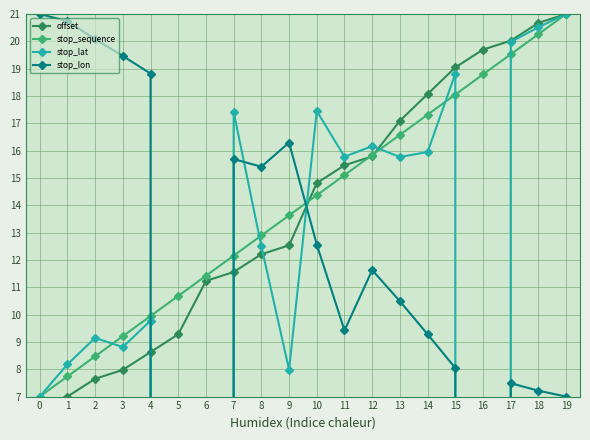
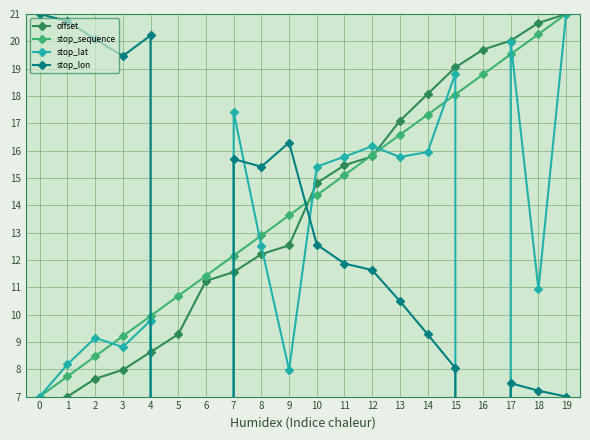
  {
    "stop_lat": {
      "1": 8.2,
      "2": 9.1,
      "3": 8.8,
      "4": 9.8,
      "7": 17.4,
      "8": 12.5,
      "9": 8.0,
-     "10": 17.4,
+     "10": 15.4,
      "11": 15.8,
      "12": 16.2,
      "13": 15.8,
      "14": 15.9,
      "15": 18.8,
-     "18": 20.5
+     "18": 10.9
    },
    "stop_lon": {
      "0": 21.0,
      "3": 19.5,
-     "4": 18.8,
+     "4": 20.2,
      "7": 15.7,
      "8": 15.4,
      "9": 16.3,
      "10": 12.6,
-     "11": 9.4,
+     "11": 11.9,
      "12": 11.6,
      "13": 10.5,
      "14": 9.3,
      "15": 8.0,
      "17": 7.5,
      "18": 7.2,
      "19": 7.0
    }
  }
